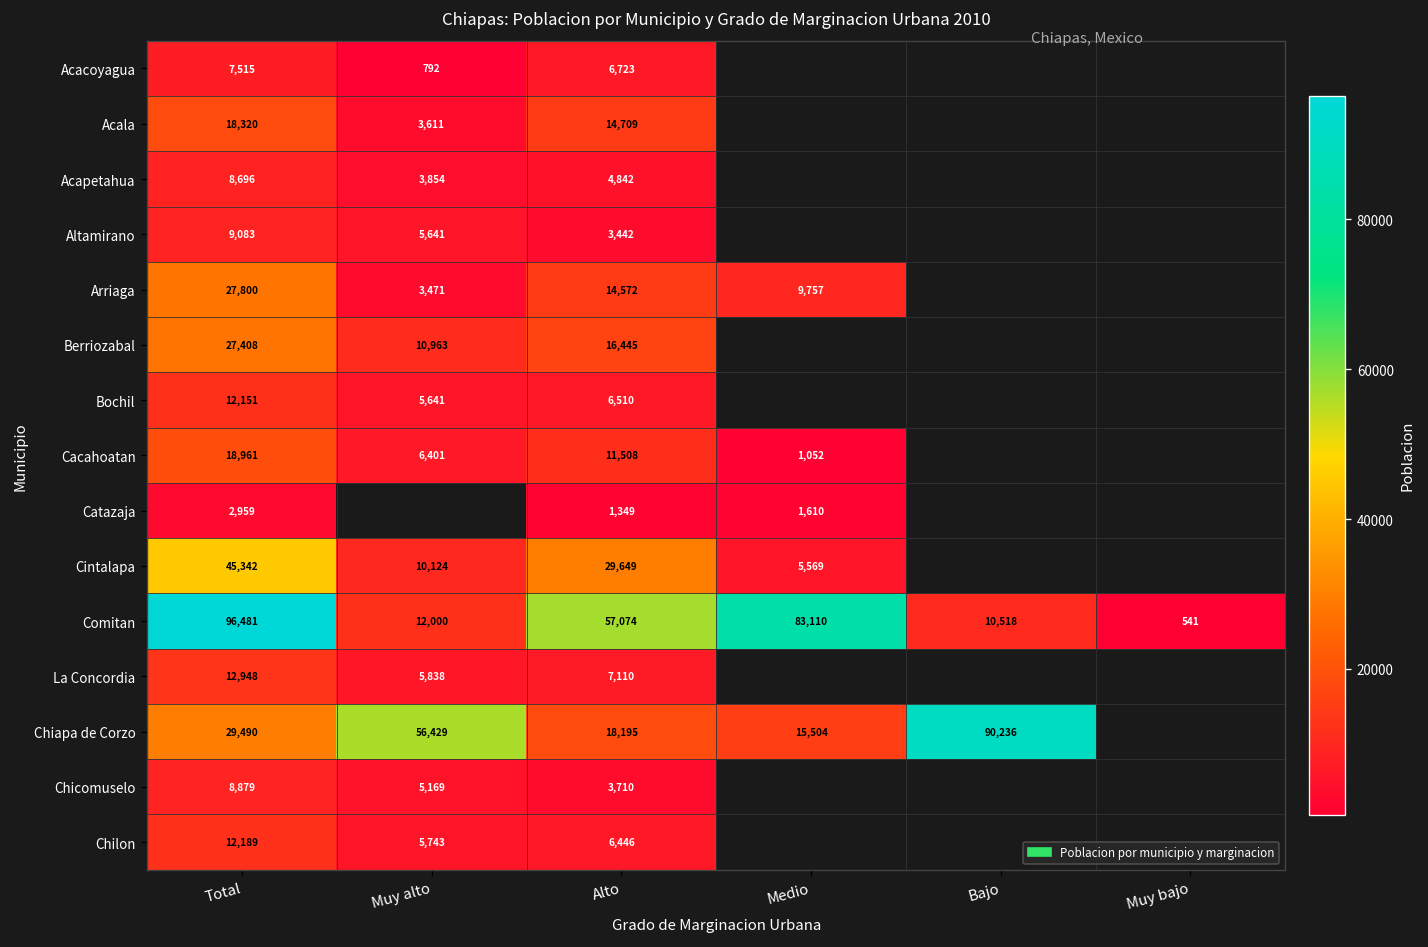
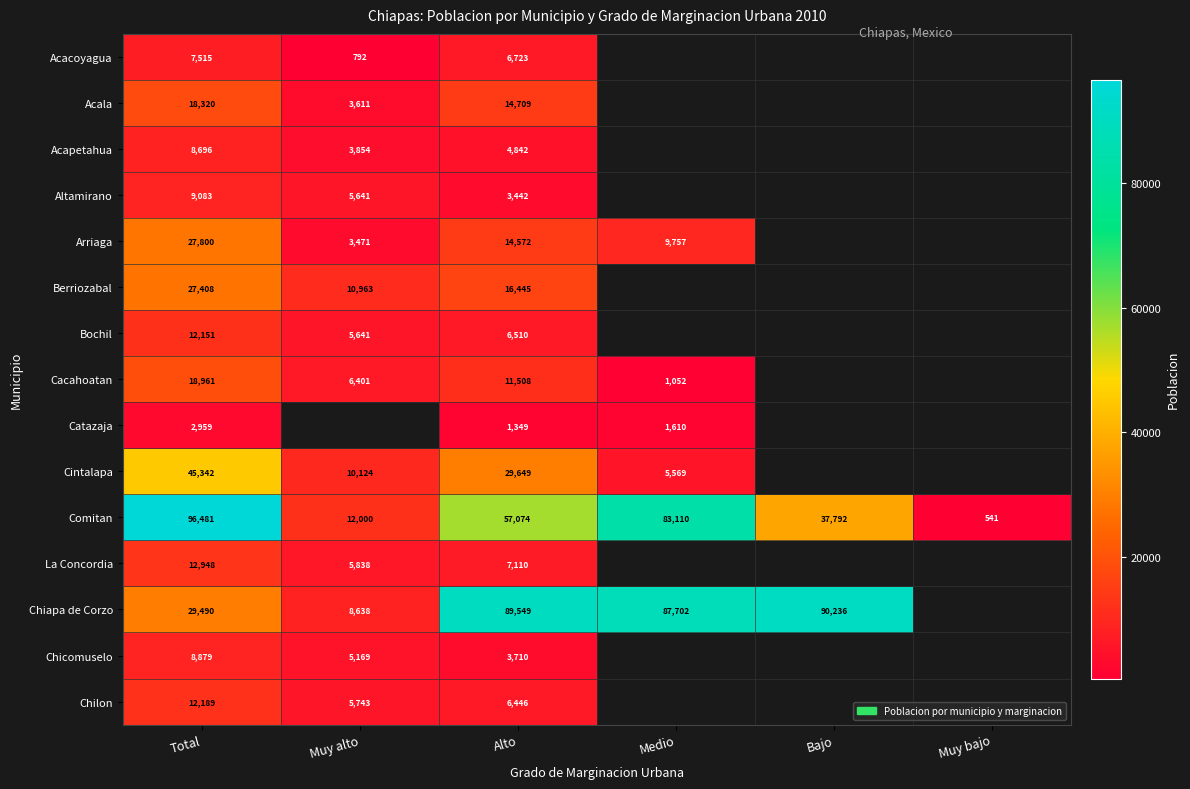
  {
    "Acacoyagua": {
      "Total": "7,515",
      "Muy alto": "792",
      "Alto": "6,723"
    },
    "Acala": {
      "Total": "18,320",
      "Muy alto": "3,611",
      "Alto": "14,709"
    },
    "Acapetahua": {
      "Total": "8,696",
      "Muy alto": "3,854",
      "Alto": "4,842"
    },
    "Altamirano": {
      "Total": "9,083",
      "Muy alto": "5,641",
      "Alto": "3,442"
    },
    "Arriaga": {
      "Total": "27,800",
      "Muy alto": "3,471",
      "Alto": "14,572",
      "Medio": "9,757"
    },
    "Berriozabal": {
      "Total": "27,408",
      "Muy alto": "10,963",
      "Alto": "16,445"
    },
    "Bochil": {
      "Total": "12,151",
      "Muy alto": "5,641",
      "Alto": "6,510"
    },
    "Cacahoatan": {
      "Total": "18,961",
      "Muy alto": "6,401",
      "Alto": "11,508",
      "Medio": "1,052"
    },
    "Catazaja": {
      "Total": "2,959",
      "Alto": "1,349",
      "Medio": "1,610"
    },
    "Cintalapa": {
      "Total": "45,342",
      "Muy alto": "10,124",
      "Alto": "29,649",
      "Medio": "5,569"
    },
    "Comitan": {
      "Total": "96,481",
      "Muy alto": "12,000",
      "Alto": "57,074",
      "Medio": "83,110",
-     "Bajo": "10,518",
+     "Bajo": "37,792",
      "Muy bajo": "541"
    },
    "La Concordia": {
      "Total": "12,948",
      "Muy alto": "5,838",
      "Alto": "7,110"
    },
    "Chiapa de Corzo": {
      "Total": "29,490",
-     "Muy alto": "56,429",
-     "Alto": "18,195",
-     "Medio": "15,504",
+     "Muy alto": "8,638",
+     "Alto": "89,549",
+     "Medio": "87,702",
      "Bajo": "90,236"
    },
    "Chicomuselo": {
      "Total": "8,879",
      "Muy alto": "5,169",
      "Alto": "3,710"
    },
    "Chilon": {
      "Total": "12,189",
      "Muy alto": "5,743",
      "Alto": "6,446"
    }
  }
